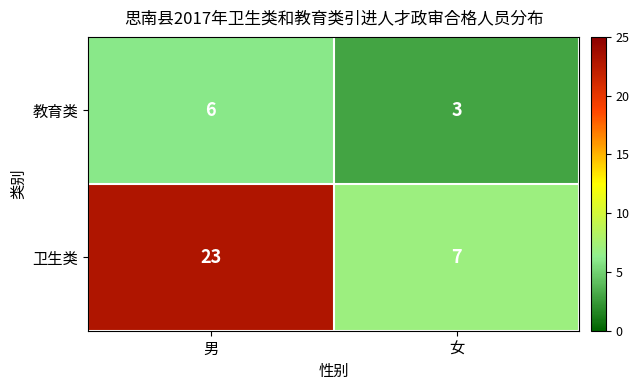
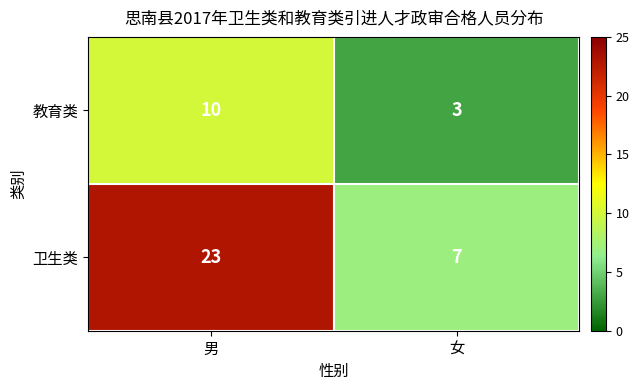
  {
    "教育类": {
-     "男": 6,
+     "男": 10,
      "女": 3
    },
    "卫生类": {
      "男": 23,
      "女": 7
    }
  }
